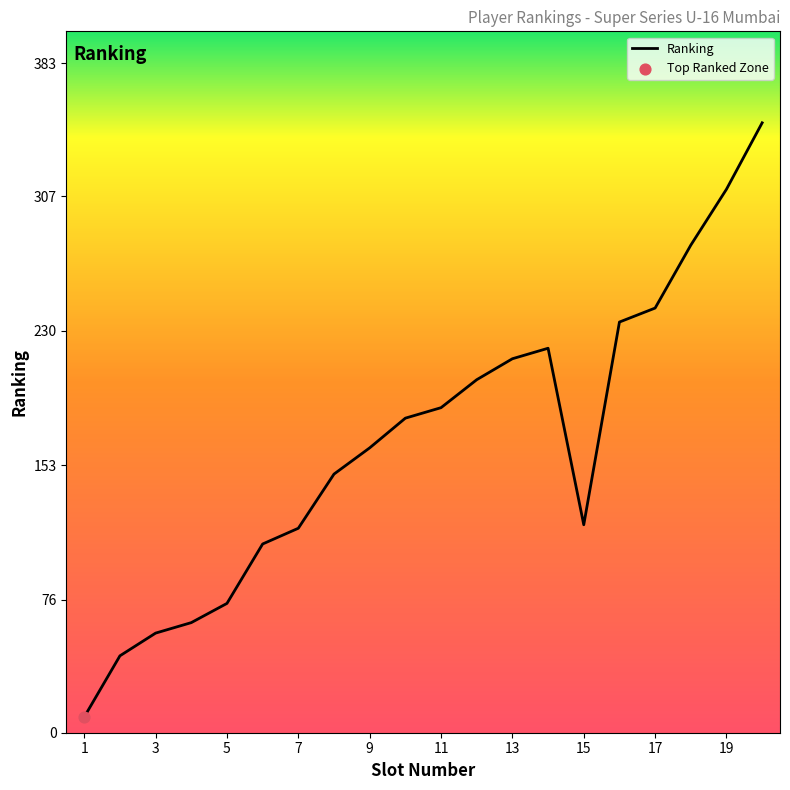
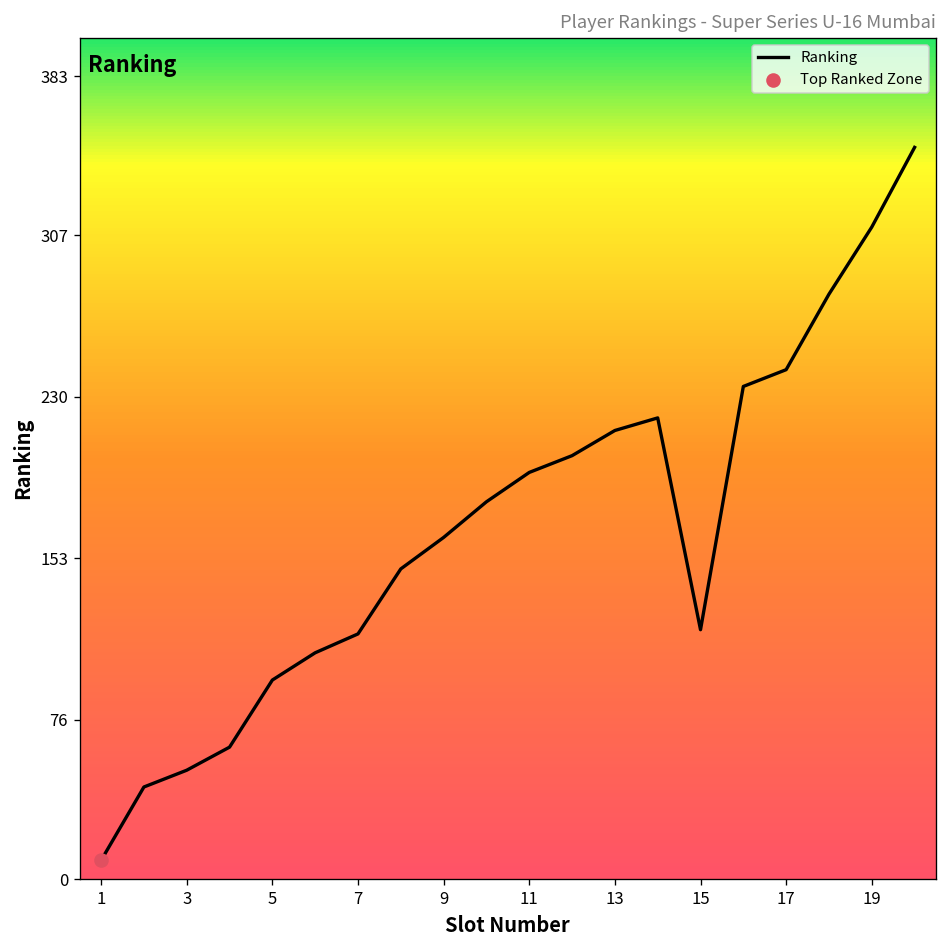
  {
    "Ranking": {
-     "3": 57,
-     "5": 74,
+     "3": 52,
+     "5": 95,
      "7": 117,
      "9": 163,
-     "11": 186,
+     "11": 194,
      "13": 214,
      "15": 119,
      "17": 243,
      "19": 311
    }
  }
